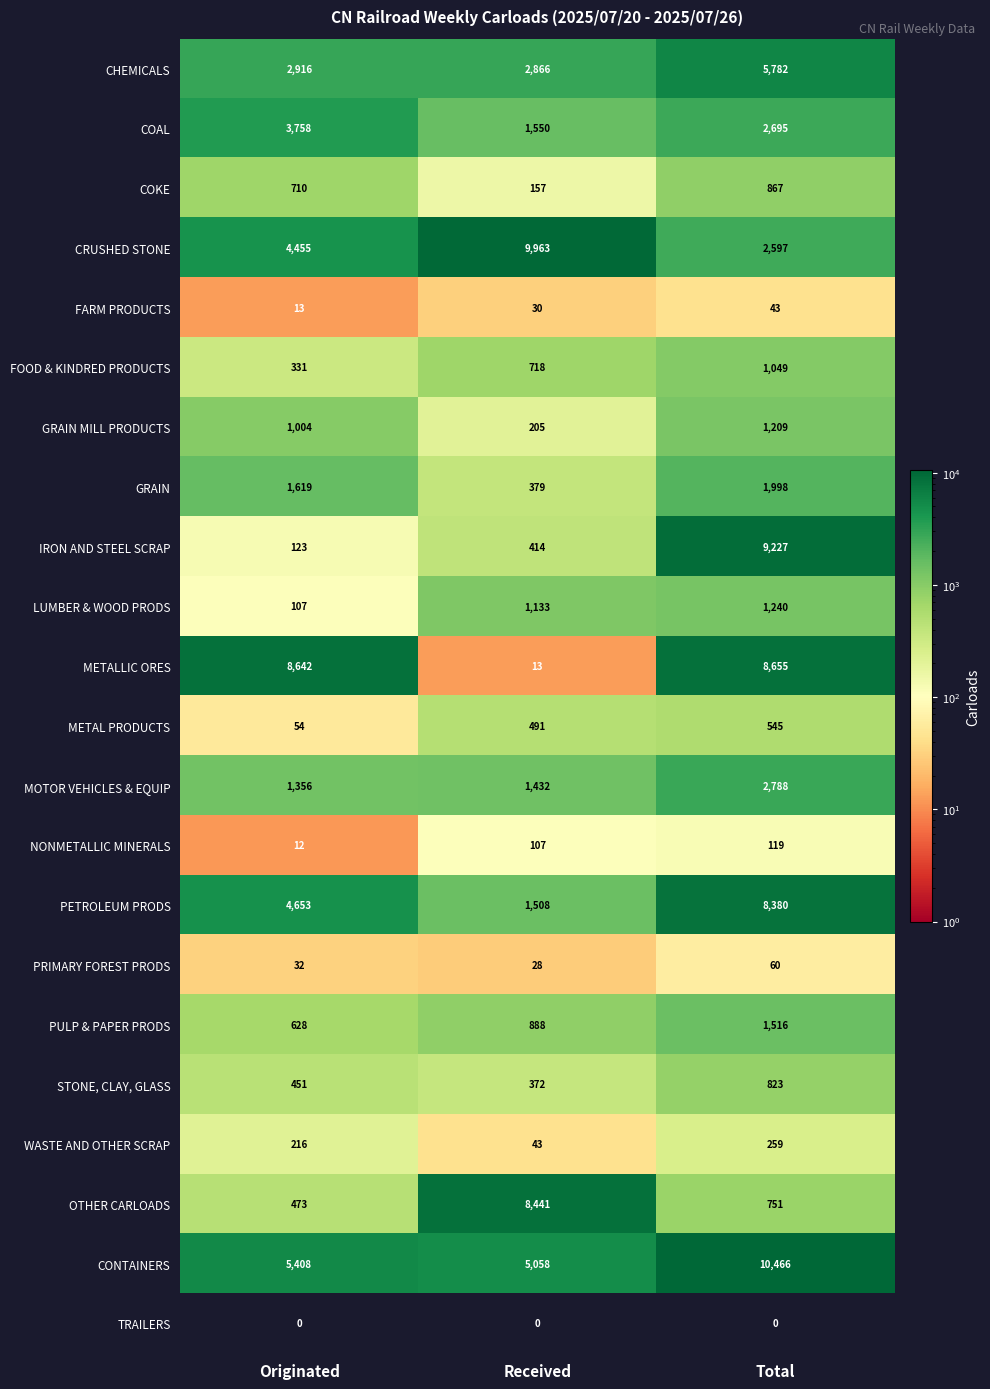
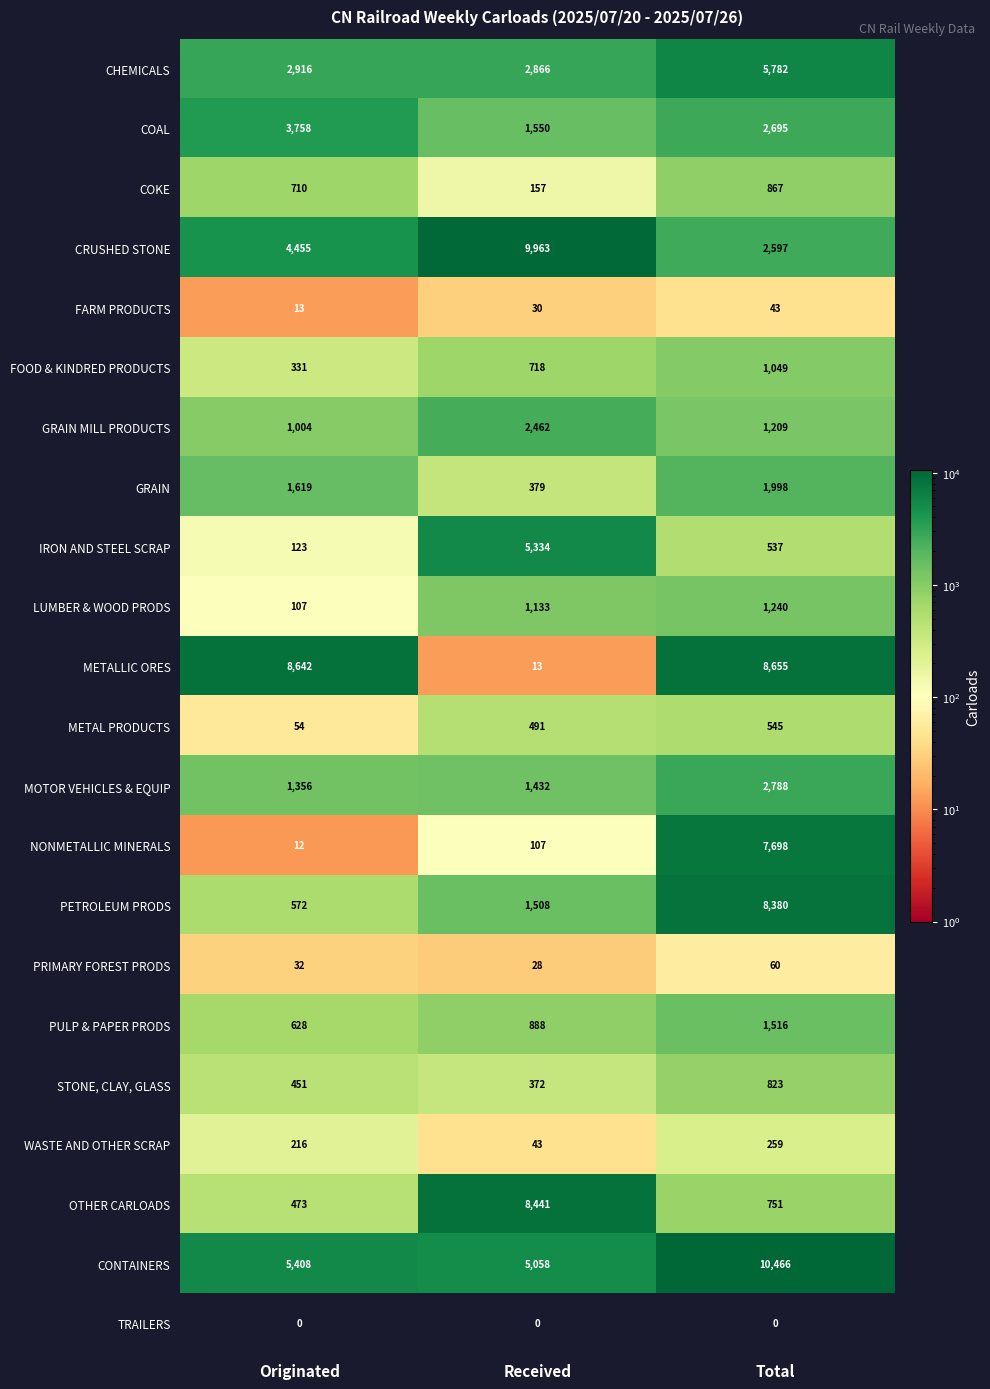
  {
    "CHEMICALS": {
      "Originated": "2,916",
      "Received": "2,866",
      "Total": "5,782"
    },
    "COAL": {
      "Originated": "3,758",
      "Received": "1,550",
      "Total": "2,695"
    },
    "COKE": {
      "Originated": "710",
      "Received": "157",
      "Total": "867"
    },
    "CRUSHED STONE": {
      "Originated": "4,455",
      "Received": "9,963",
      "Total": "2,597"
    },
    "FARM PRODUCTS": {
      "Originated": "13",
      "Received": "30",
      "Total": "43"
    },
    "FOOD & KINDRED PRODUCTS": {
      "Originated": "331",
      "Received": "718",
      "Total": "1,049"
    },
    "GRAIN MILL PRODUCTS": {
      "Originated": "1,004",
-     "Received": "205",
+     "Received": "2,462",
      "Total": "1,209"
    },
    "GRAIN": {
      "Originated": "1,619",
      "Received": "379",
      "Total": "1,998"
    },
    "IRON AND STEEL SCRAP": {
      "Originated": "123",
-     "Received": "414",
-     "Total": "9,227"
+     "Received": "5,334",
+     "Total": "537"
    },
    "LUMBER & WOOD PRODS": {
      "Originated": "107",
      "Received": "1,133",
      "Total": "1,240"
    },
    "METALLIC ORES": {
      "Originated": "8,642",
      "Received": "13",
      "Total": "8,655"
    },
    "METAL PRODUCTS": {
      "Originated": "54",
      "Received": "491",
      "Total": "545"
    },
    "MOTOR VEHICLES & EQUIP": {
      "Originated": "1,356",
      "Received": "1,432",
      "Total": "2,788"
    },
    "NONMETALLIC MINERALS": {
      "Originated": "12",
      "Received": "107",
-     "Total": "119"
+     "Total": "7,698"
    },
    "PETROLEUM PRODS": {
-     "Originated": "4,653",
+     "Originated": "572",
      "Received": "1,508",
      "Total": "8,380"
    },
    "PRIMARY FOREST PRODS": {
      "Originated": "32",
      "Received": "28",
      "Total": "60"
    },
    "PULP & PAPER PRODS": {
      "Originated": "628",
      "Received": "888",
      "Total": "1,516"
    },
    "STONE, CLAY, GLASS": {
      "Originated": "451",
      "Received": "372",
      "Total": "823"
    },
    "WASTE AND OTHER SCRAP": {
      "Originated": "216",
      "Received": "43",
      "Total": "259"
    },
    "OTHER CARLOADS": {
      "Originated": "473",
      "Received": "8,441",
      "Total": "751"
    },
    "CONTAINERS": {
      "Originated": "5,408",
      "Received": "5,058",
      "Total": "10,466"
    },
    "TRAILERS": {
      "Originated": "0",
      "Received": "0",
      "Total": "0"
    }
  }
